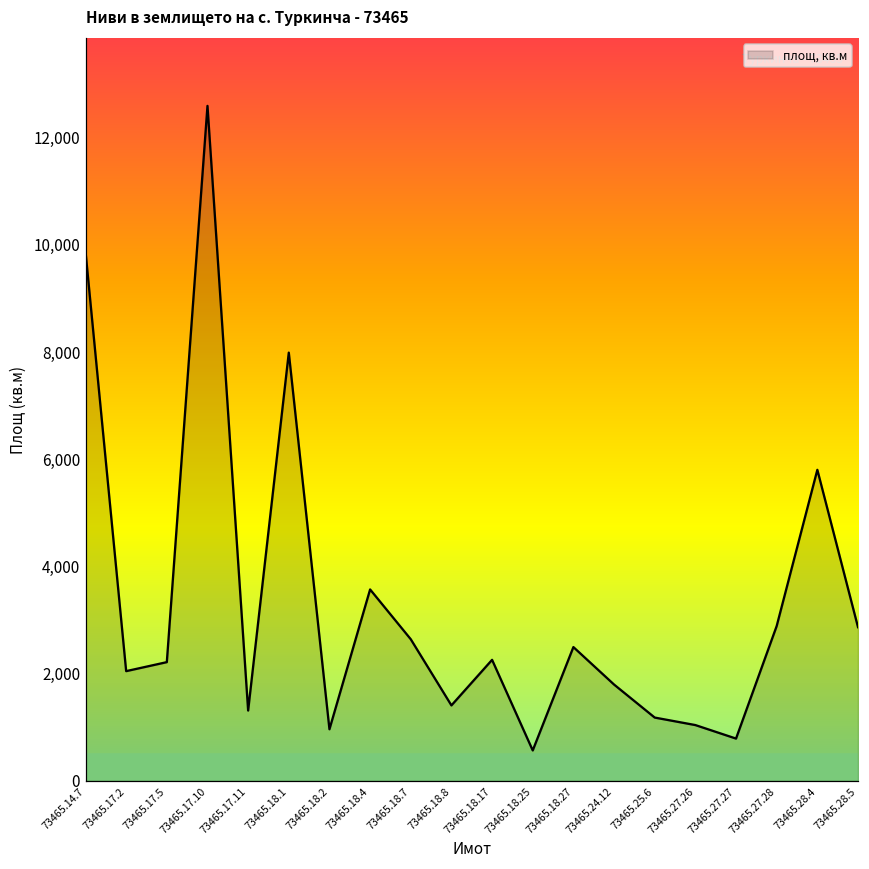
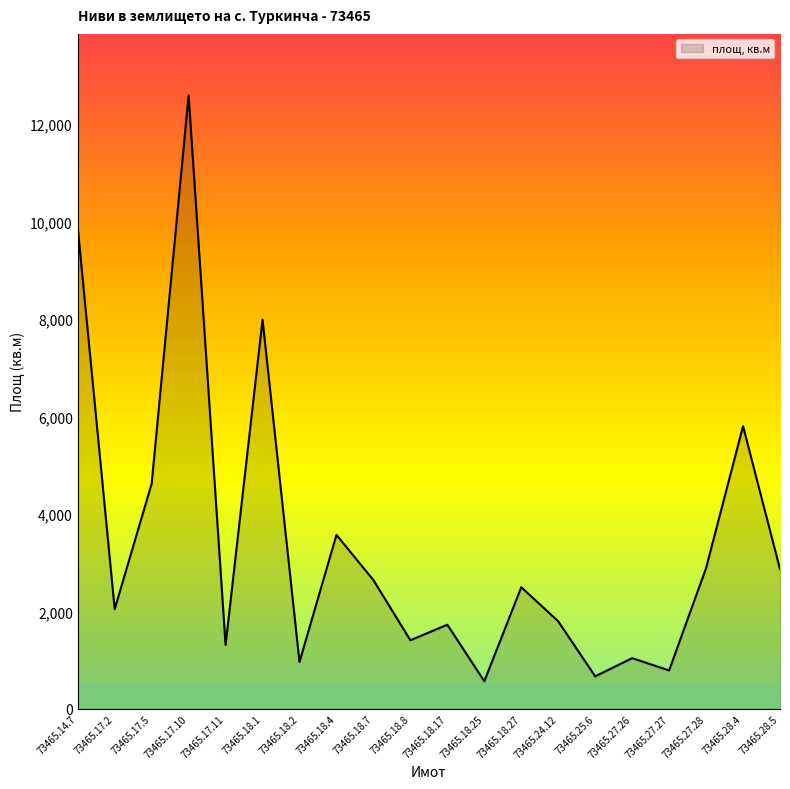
  {
    "73465.14.7": "9,900",
    "73465.17.2": "2,000",
-   "73465.17.5": "2,200",
+   "73465.17.5": "4,600",
    "73465.17.10": "12,600",
    "73465.17.11": "1,300",
    "73465.18.1": "8,000",
    "73465.18.2": "1,000",
    "73465.18.4": "3,600",
    "73465.18.7": "2,600",
    "73465.18.8": "1,400",
-   "73465.18.17": "2,300",
+   "73465.18.17": "1,700",
    "73465.18.25": "600",
    "73465.18.27": "2,500",
    "73465.24.12": "1,800",
-   "73465.25.6": "1,200",
+   "73465.25.6": "700",
    "73465.27.26": "1,000",
    "73465.27.27": "800",
    "73465.27.28": "2,900",
    "73465.28.4": "5,800",
    "73465.28.5": "2,900"
  }
